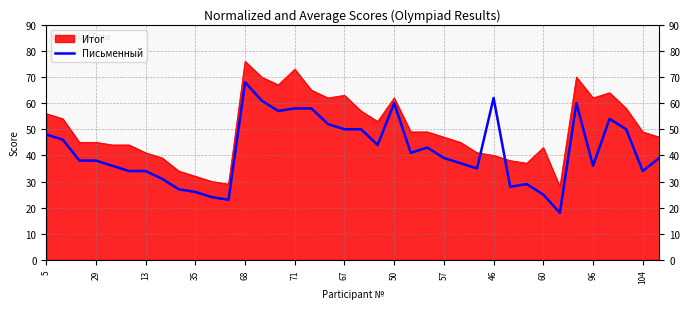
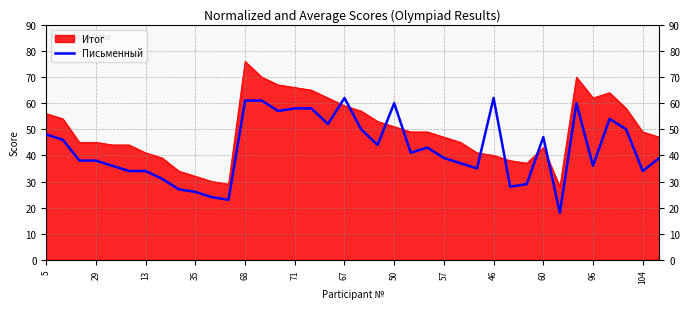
  {
    "Итог": {
      "68": 76,
-     "71": 73,
-     "67": 63,
-     "50": 62,
+     "71": 66,
+     "67": 59,
+     "50": 51,
      "57": 47,
      "46": 40,
      "60": 43,
      "96": 62,
      "104": 49
    },
    "Письменный": {
-     "68": 68,
+     "68": 61,
      "71": 58,
-     "67": 50,
+     "67": 62,
      "50": 60,
      "57": 39,
      "46": 62,
-     "60": 25,
+     "60": 47,
      "96": 36,
      "104": 34
    }
  }
